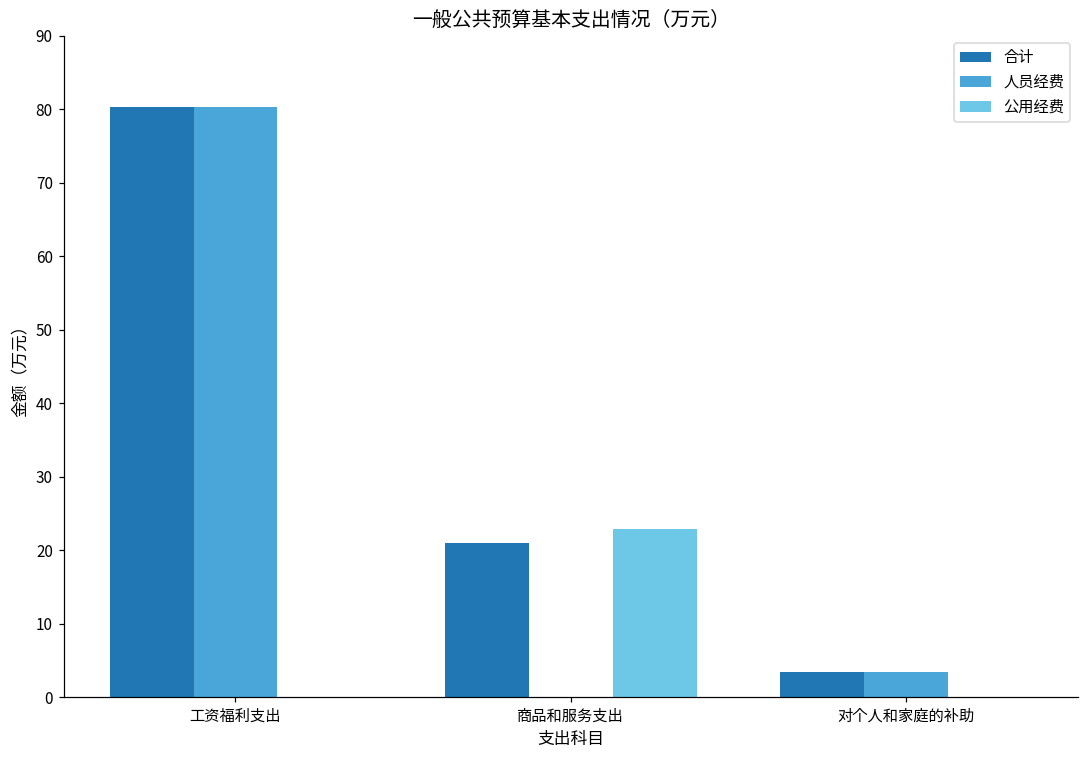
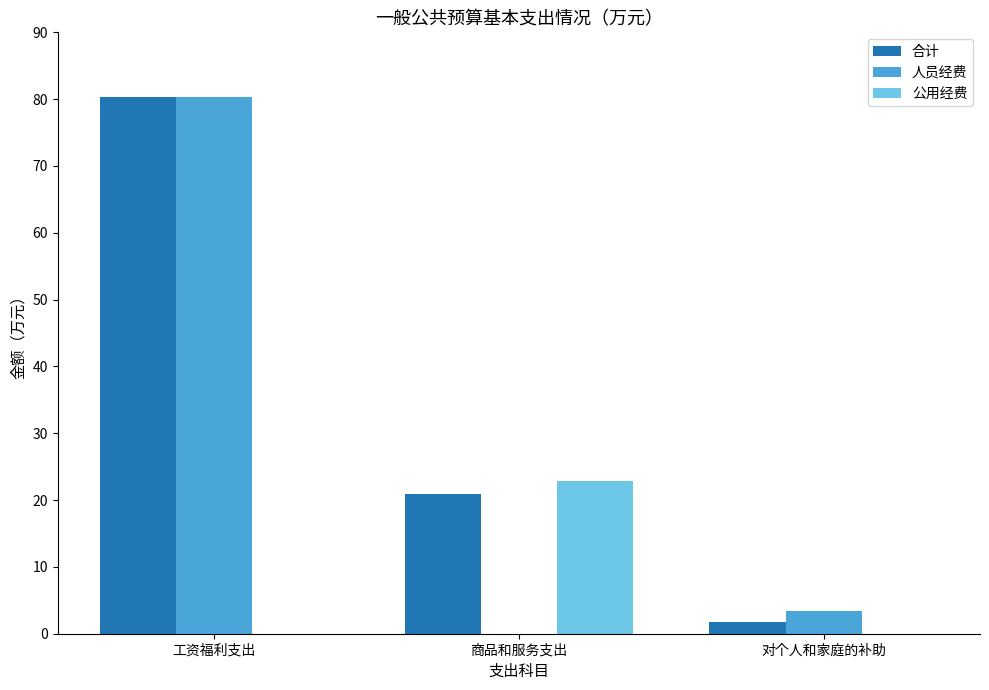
  {
    "合计": {
      "工资福利支出": 80,
      "商品和服务支出": 21,
-     "对个人和家庭的补助": 3
+     "对个人和家庭的补助": 2
    }
  }
